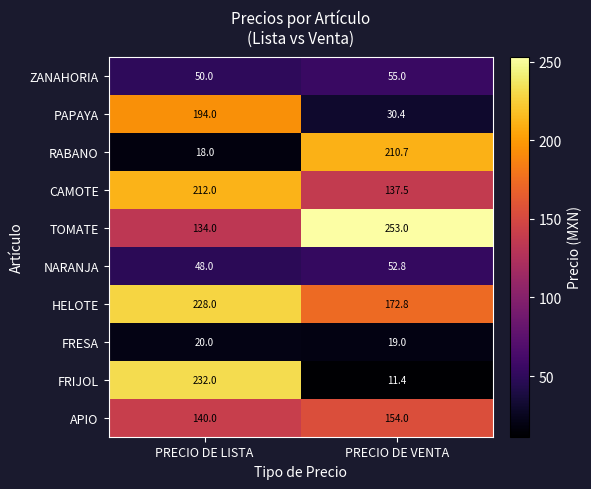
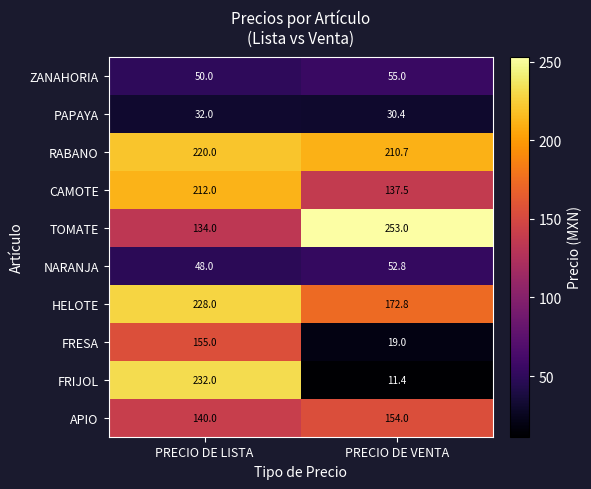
  {
    "ZANAHORIA": {
      "PRECIO DE LISTA": 50.0,
      "PRECIO DE VENTA": 55.0
    },
    "PAPAYA": {
-     "PRECIO DE LISTA": 194.0,
+     "PRECIO DE LISTA": 32.0,
      "PRECIO DE VENTA": 30.4
    },
    "RABANO": {
-     "PRECIO DE LISTA": 18.0,
+     "PRECIO DE LISTA": 220.0,
      "PRECIO DE VENTA": 210.7
    },
    "CAMOTE": {
      "PRECIO DE LISTA": 212.0,
      "PRECIO DE VENTA": 137.5
    },
    "TOMATE": {
      "PRECIO DE LISTA": 134.0,
      "PRECIO DE VENTA": 253.0
    },
    "NARANJA": {
      "PRECIO DE LISTA": 48.0,
      "PRECIO DE VENTA": 52.8
    },
    "HELOTE": {
      "PRECIO DE LISTA": 228.0,
      "PRECIO DE VENTA": 172.8
    },
    "FRESA": {
-     "PRECIO DE LISTA": 20.0,
+     "PRECIO DE LISTA": 155.0,
      "PRECIO DE VENTA": 19.0
    },
    "FRIJOL": {
      "PRECIO DE LISTA": 232.0,
      "PRECIO DE VENTA": 11.4
    },
    "APIO": {
      "PRECIO DE LISTA": 140.0,
      "PRECIO DE VENTA": 154.0
    }
  }
